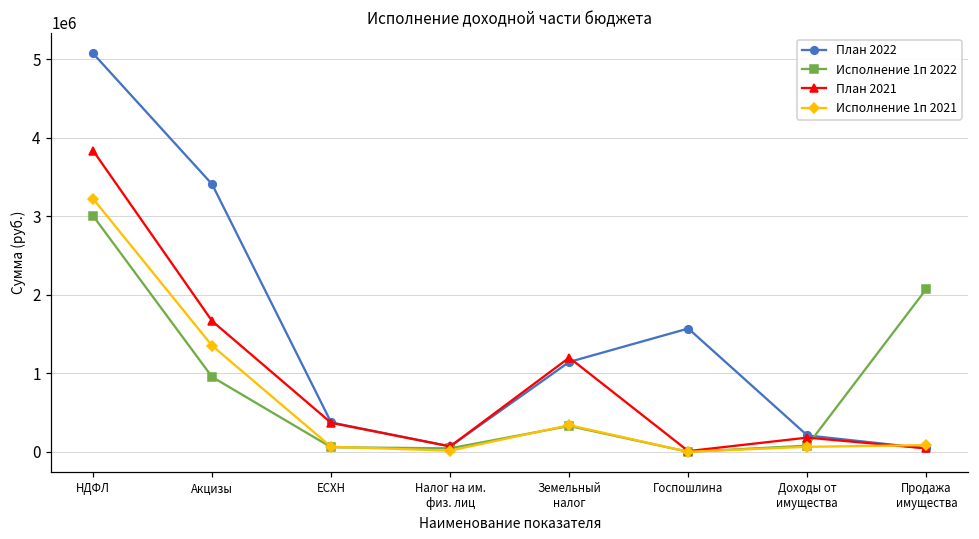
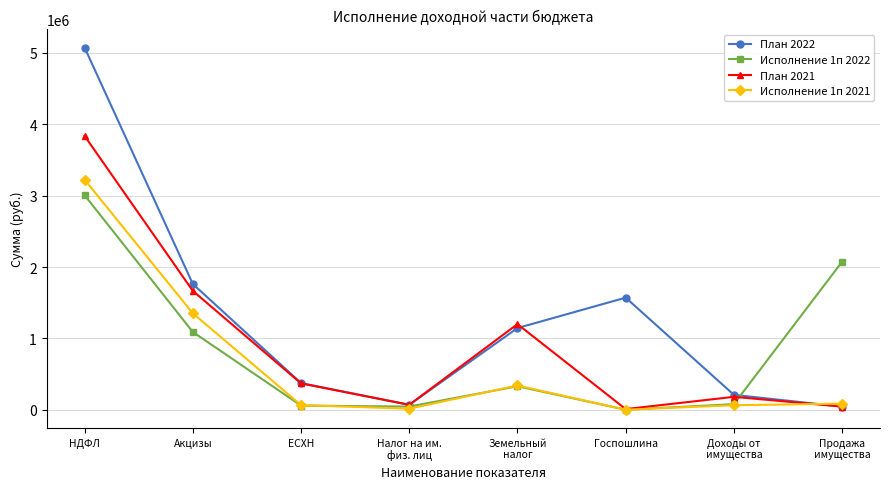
  {
    "План 2022": {
      "НДФЛ": 5100000,
-     "Акцизы": 3400000,
+     "Акцизы": 1800000,
      "Земельный налог": 1100000,
      "Госпошлина": 1600000
    },
    "Исполнение 1п 2022": {
      "НДФЛ": 3000000,
-     "Акцизы": 1000000,
+     "Акцизы": 1100000,
      "Продажа имущества": 2100000
    },
    "План 2021": {
      "НДФЛ": 3800000,
      "Акцизы": 1700000,
      "Земельный налог": 1200000
    },
    "Исполнение 1п 2021": {
      "НДФЛ": 3200000,
      "Акцизы": 1400000,
      "Продажа имущества": 100000
    }
  }
